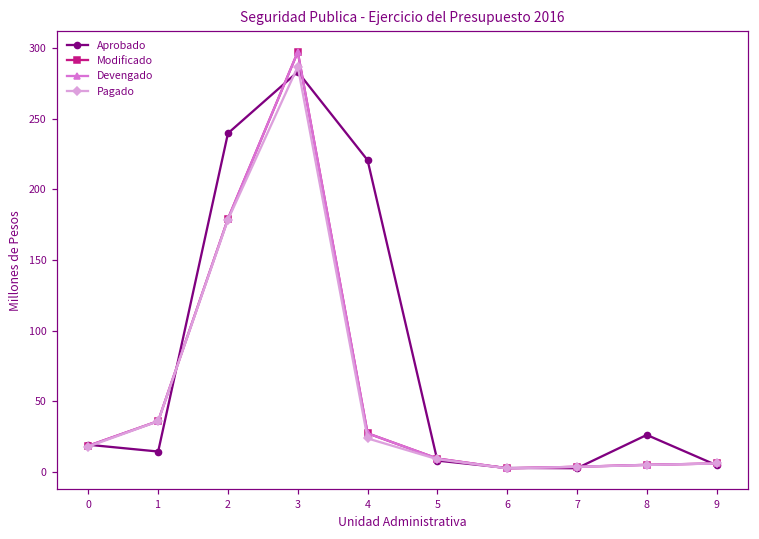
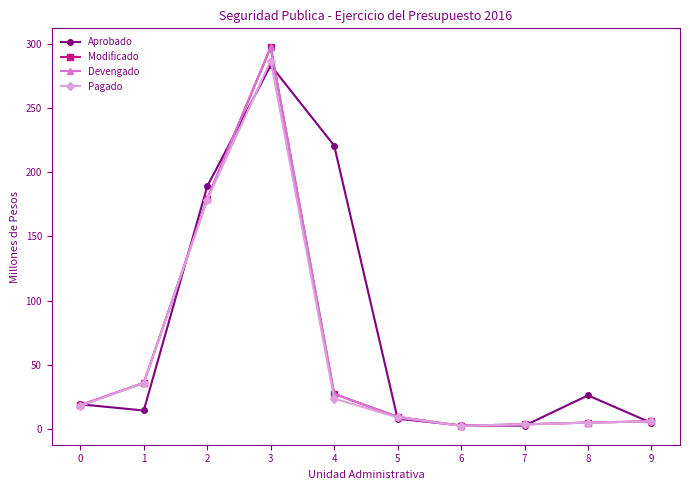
  {
    "Aprobado": {
      "1": 14,
-     "2": 240,
+     "2": 189,
      "3": 283,
      "4": 221,
      "8": 26
    }
  }
